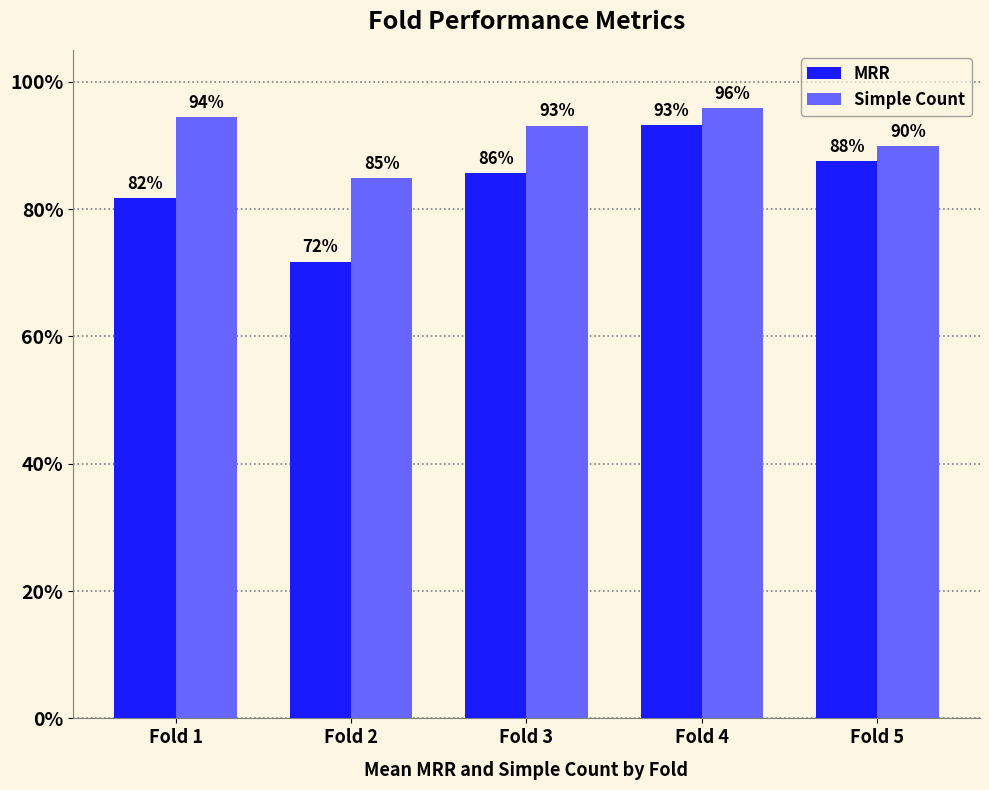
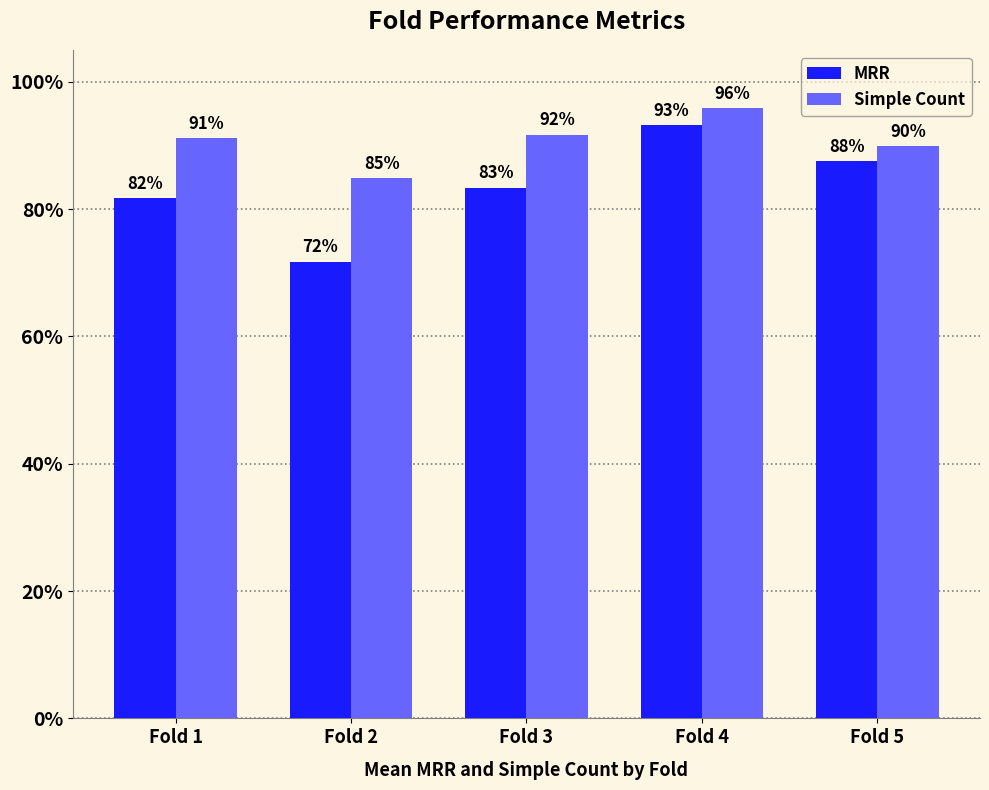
  {
    "MRR": {
      "Fold 1": "82%",
      "Fold 2": "72%",
-     "Fold 3": "86%",
+     "Fold 3": "83%",
      "Fold 4": "93%",
      "Fold 5": "88%"
    },
    "Simple Count": {
-     "Fold 1": "94%",
+     "Fold 1": "91%",
      "Fold 2": "85%",
-     "Fold 3": "93%",
+     "Fold 3": "92%",
      "Fold 4": "96%",
      "Fold 5": "90%"
    }
  }
